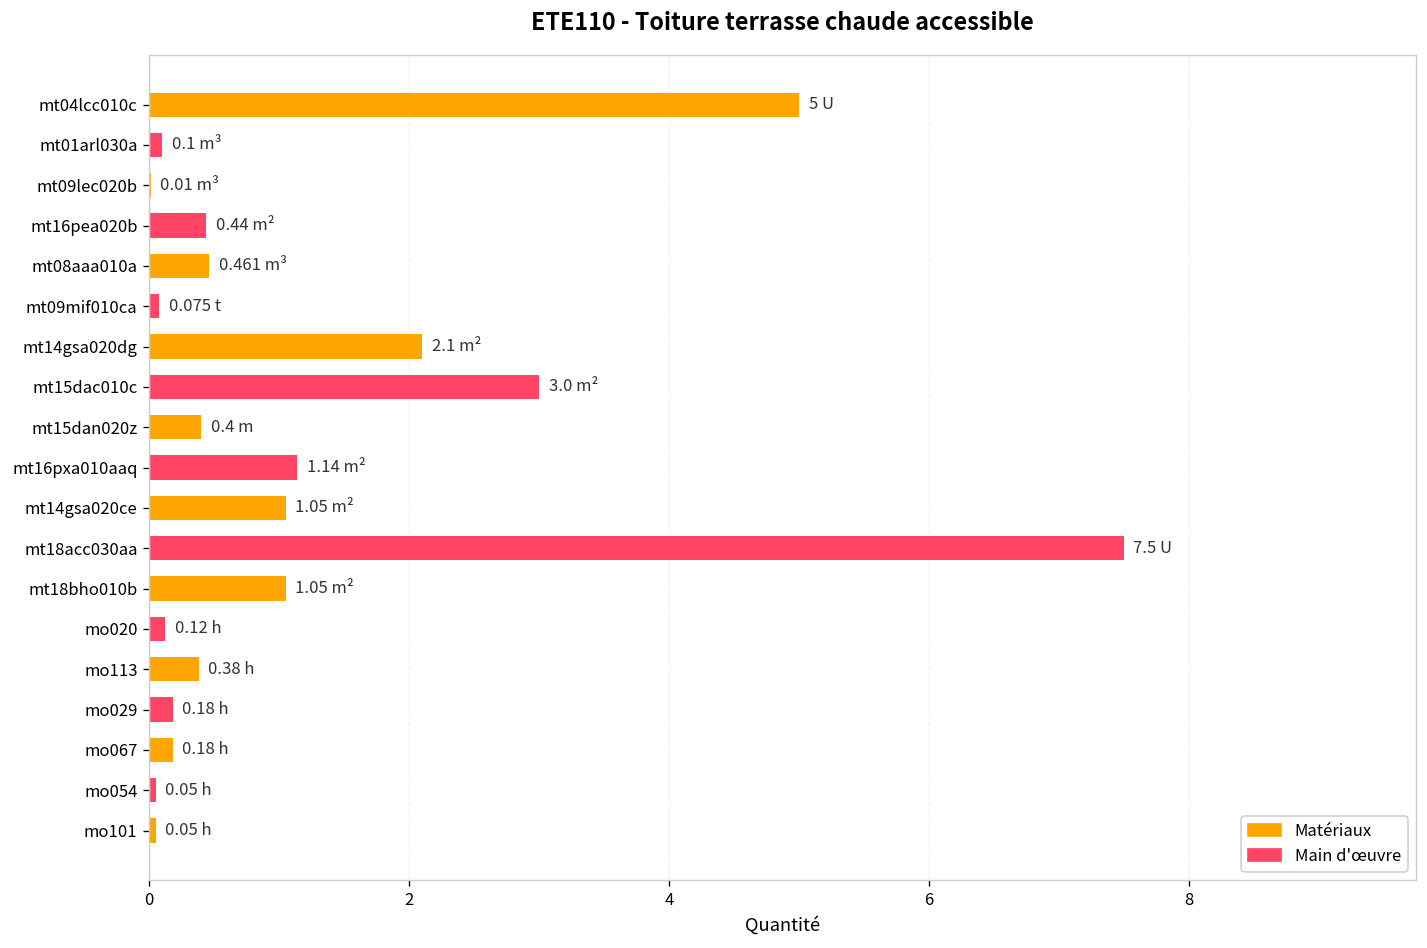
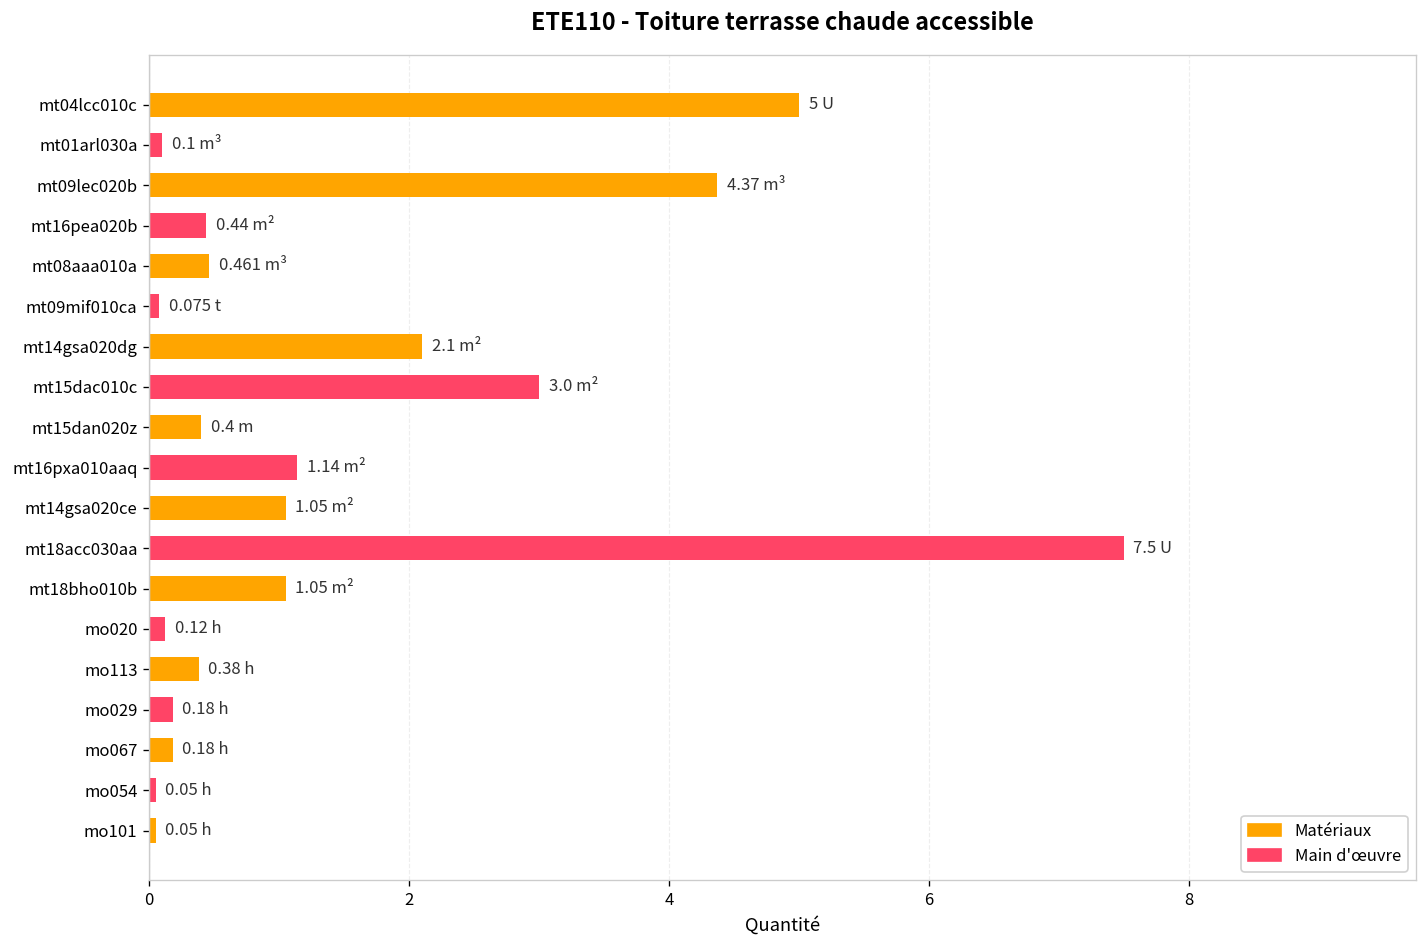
  {
    "mt04lcc010c": 5,
    "mt01arl030a": 0.1,
-   "mt09lec020b": 0.01,
+   "mt09lec020b": 4.37,
    "mt16pea020b": 0.44,
    "mt08aaa010a": 0.461,
    "mt09mif010ca": 0.075,
    "mt14gsa020dg": 2.1,
    "mt15dac010c": 3.0,
    "mt15dan020z": 0.4,
    "mt16pxa010aaq": 1.14,
    "mt14gsa020ce": 1.05,
    "mt18acc030aa": 7.5,
    "mt18bho010b": 1.05,
    "mo020": 0.12,
    "mo113": 0.38,
    "mo029": 0.18,
    "mo067": 0.18,
    "mo054": 0.05,
    "mo101": 0.05
  }
